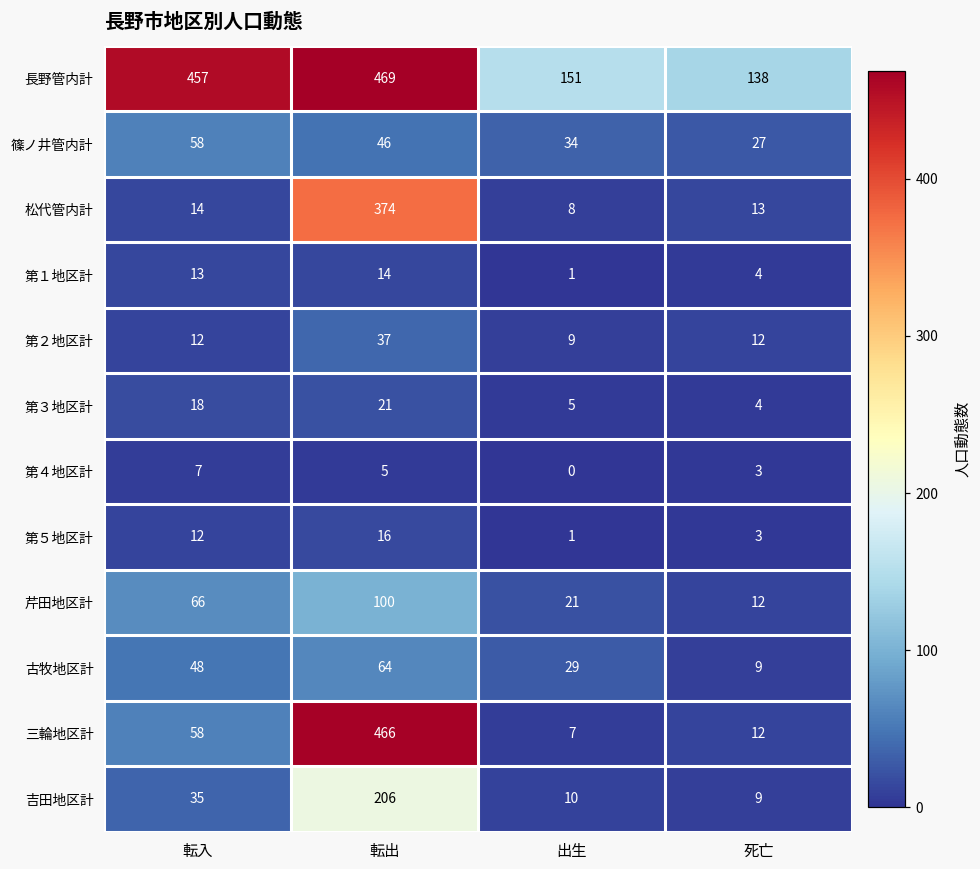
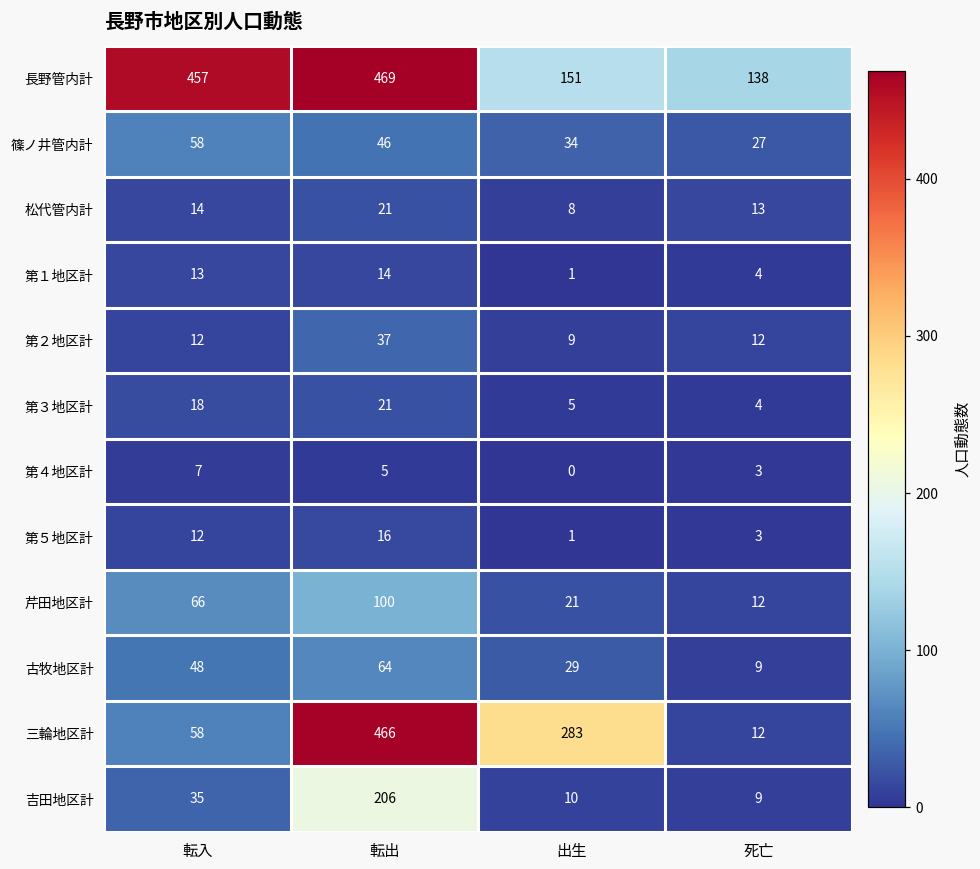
  {
    "長野管内計": {
      "転入": 457,
      "転出": 469,
      "出生": 151,
      "死亡": 138
    },
    "篠ノ井管内計": {
      "転入": 58,
      "転出": 46,
      "出生": 34,
      "死亡": 27
    },
    "松代管内計": {
      "転入": 14,
-     "転出": 374,
+     "転出": 21,
      "出生": 8,
      "死亡": 13
    },
    "第１地区計": {
      "転入": 13,
      "転出": 14,
      "出生": 1,
      "死亡": 4
    },
    "第２地区計": {
      "転入": 12,
      "転出": 37,
      "出生": 9,
      "死亡": 12
    },
    "第３地区計": {
      "転入": 18,
      "転出": 21,
      "出生": 5,
      "死亡": 4
    },
    "第４地区計": {
      "転入": 7,
      "転出": 5,
      "出生": 0,
      "死亡": 3
    },
    "第５地区計": {
      "転入": 12,
      "転出": 16,
      "出生": 1,
      "死亡": 3
    },
    "芹田地区計": {
      "転入": 66,
      "転出": 100,
      "出生": 21,
      "死亡": 12
    },
    "古牧地区計": {
      "転入": 48,
      "転出": 64,
      "出生": 29,
      "死亡": 9
    },
    "三輪地区計": {
      "転入": 58,
      "転出": 466,
-     "出生": 7,
+     "出生": 283,
      "死亡": 12
    },
    "吉田地区計": {
      "転入": 35,
      "転出": 206,
      "出生": 10,
      "死亡": 9
    }
  }
